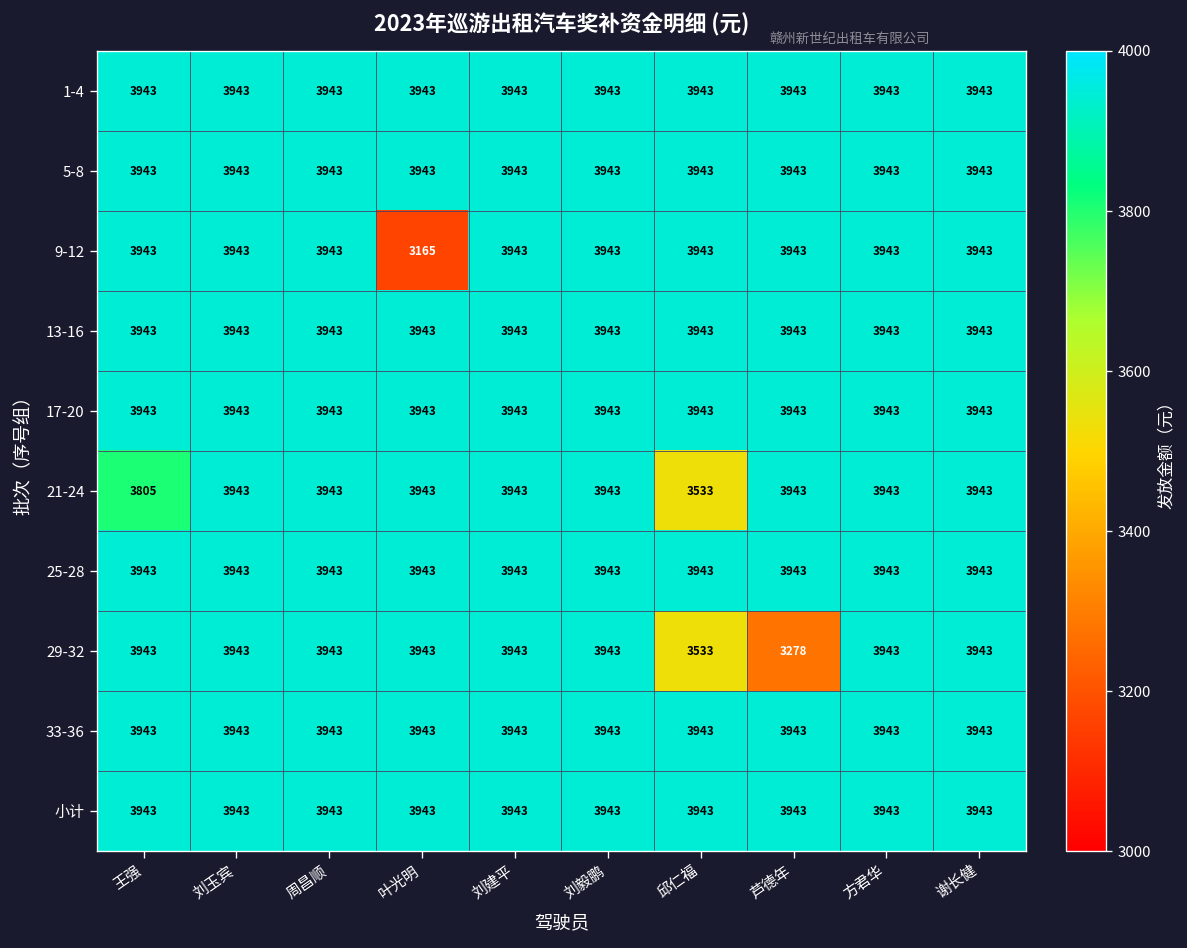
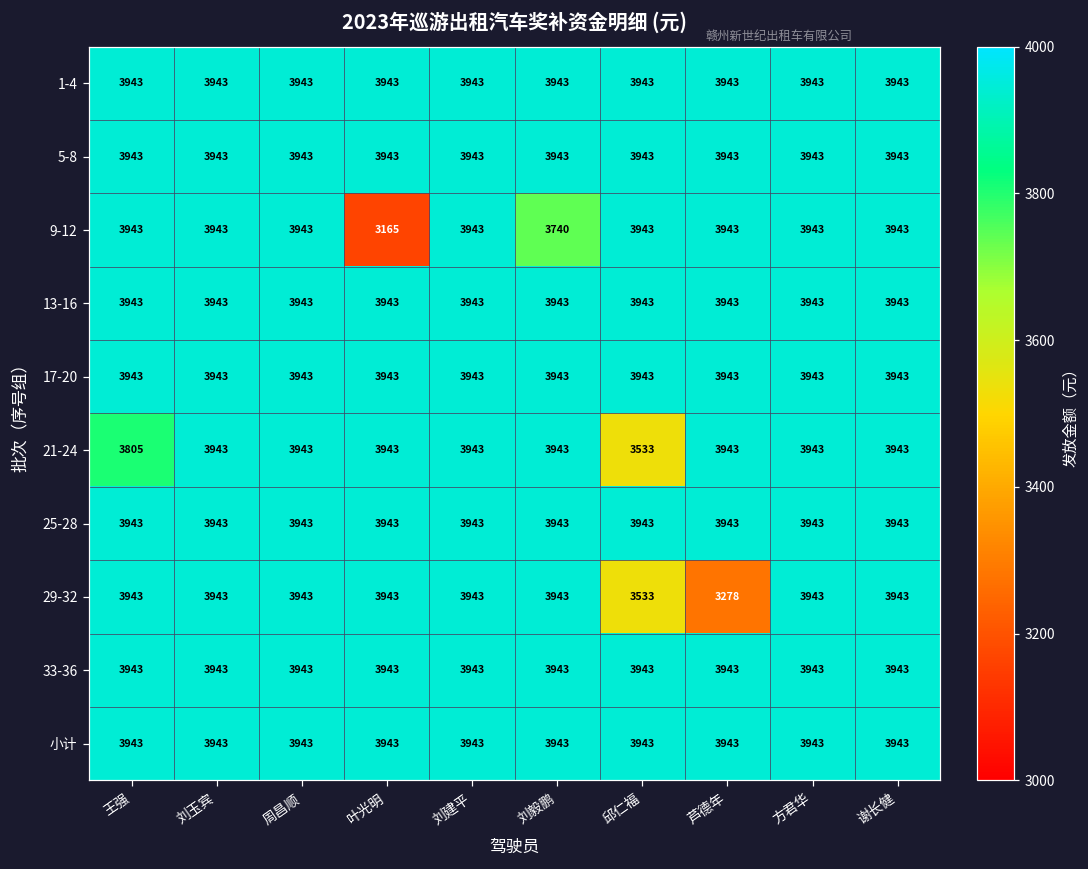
  {
    "1-4": {
      "王强": 3943,
      "刘玉宾": 3943,
      "周昌顺": 3943,
      "叶光明": 3943,
      "刘建平": 3943,
      "刘毅鹏": 3943,
      "邱仁福": 3943,
      "芦德年": 3943,
      "方君华": 3943,
      "谢长健": 3943
    },
    "5-8": {
      "王强": 3943,
      "刘玉宾": 3943,
      "周昌顺": 3943,
      "叶光明": 3943,
      "刘建平": 3943,
      "刘毅鹏": 3943,
      "邱仁福": 3943,
      "芦德年": 3943,
      "方君华": 3943,
      "谢长健": 3943
    },
    "9-12": {
      "王强": 3943,
      "刘玉宾": 3943,
      "周昌顺": 3943,
      "叶光明": 3165,
      "刘建平": 3943,
-     "刘毅鹏": 3943,
+     "刘毅鹏": 3740,
      "邱仁福": 3943,
      "芦德年": 3943,
      "方君华": 3943,
      "谢长健": 3943
    },
    "13-16": {
      "王强": 3943,
      "刘玉宾": 3943,
      "周昌顺": 3943,
      "叶光明": 3943,
      "刘建平": 3943,
      "刘毅鹏": 3943,
      "邱仁福": 3943,
      "芦德年": 3943,
      "方君华": 3943,
      "谢长健": 3943
    },
    "17-20": {
      "王强": 3943,
      "刘玉宾": 3943,
      "周昌顺": 3943,
      "叶光明": 3943,
      "刘建平": 3943,
      "刘毅鹏": 3943,
      "邱仁福": 3943,
      "芦德年": 3943,
      "方君华": 3943,
      "谢长健": 3943
    },
    "21-24": {
      "王强": 3805,
      "刘玉宾": 3943,
      "周昌顺": 3943,
      "叶光明": 3943,
      "刘建平": 3943,
      "刘毅鹏": 3943,
      "邱仁福": 3533,
      "芦德年": 3943,
      "方君华": 3943,
      "谢长健": 3943
    },
    "25-28": {
      "王强": 3943,
      "刘玉宾": 3943,
      "周昌顺": 3943,
      "叶光明": 3943,
      "刘建平": 3943,
      "刘毅鹏": 3943,
      "邱仁福": 3943,
      "芦德年": 3943,
      "方君华": 3943,
      "谢长健": 3943
    },
    "29-32": {
      "王强": 3943,
      "刘玉宾": 3943,
      "周昌顺": 3943,
      "叶光明": 3943,
      "刘建平": 3943,
      "刘毅鹏": 3943,
      "邱仁福": 3533,
      "芦德年": 3278,
      "方君华": 3943,
      "谢长健": 3943
    },
    "33-36": {
      "王强": 3943,
      "刘玉宾": 3943,
      "周昌顺": 3943,
      "叶光明": 3943,
      "刘建平": 3943,
      "刘毅鹏": 3943,
      "邱仁福": 3943,
      "芦德年": 3943,
      "方君华": 3943,
      "谢长健": 3943
    },
    "小计": {
      "王强": 3943,
      "刘玉宾": 3943,
      "周昌顺": 3943,
      "叶光明": 3943,
      "刘建平": 3943,
      "刘毅鹏": 3943,
      "邱仁福": 3943,
      "芦德年": 3943,
      "方君华": 3943,
      "谢长健": 3943
    }
  }
